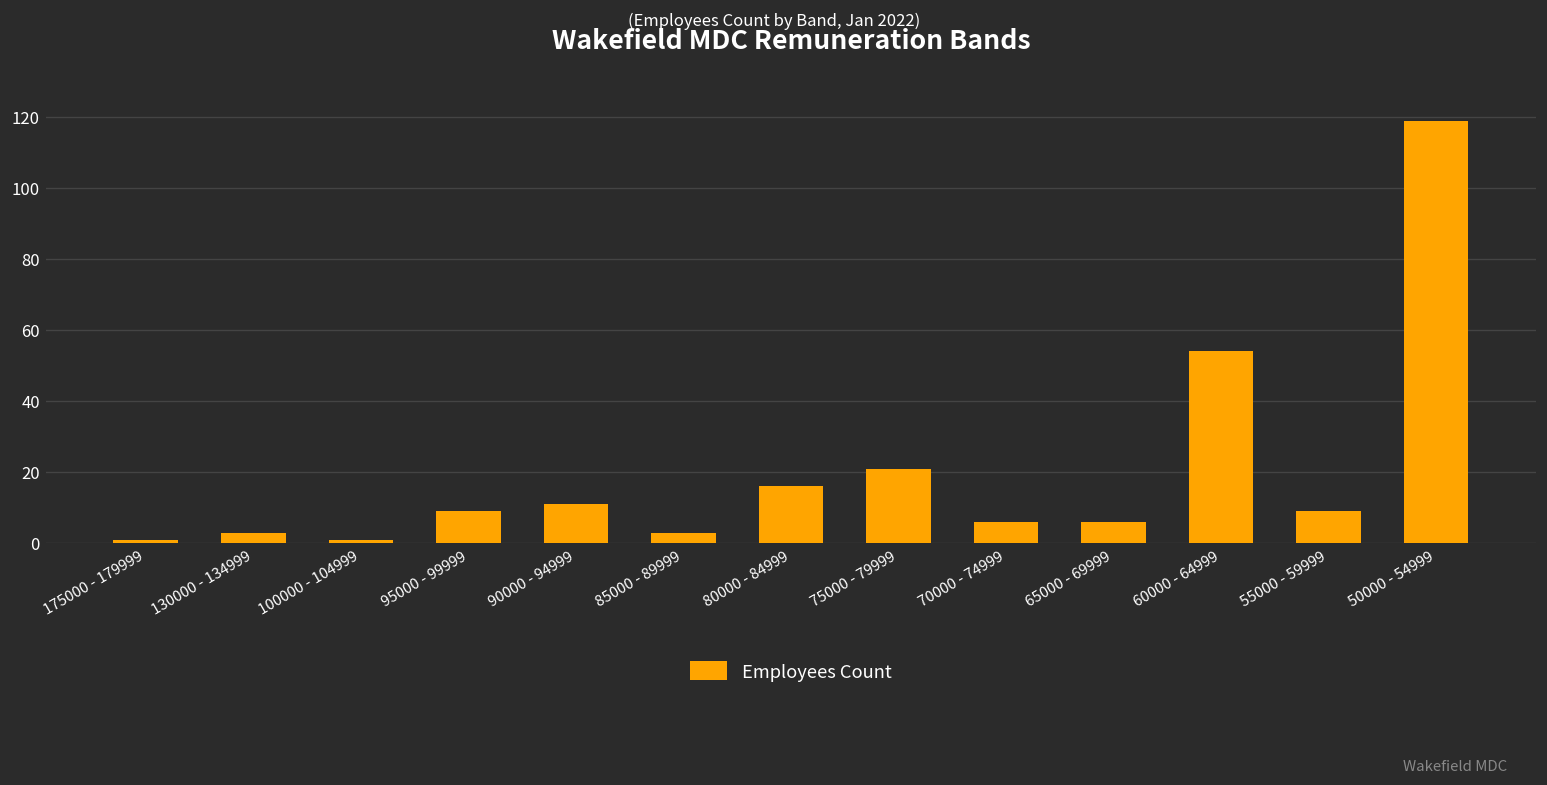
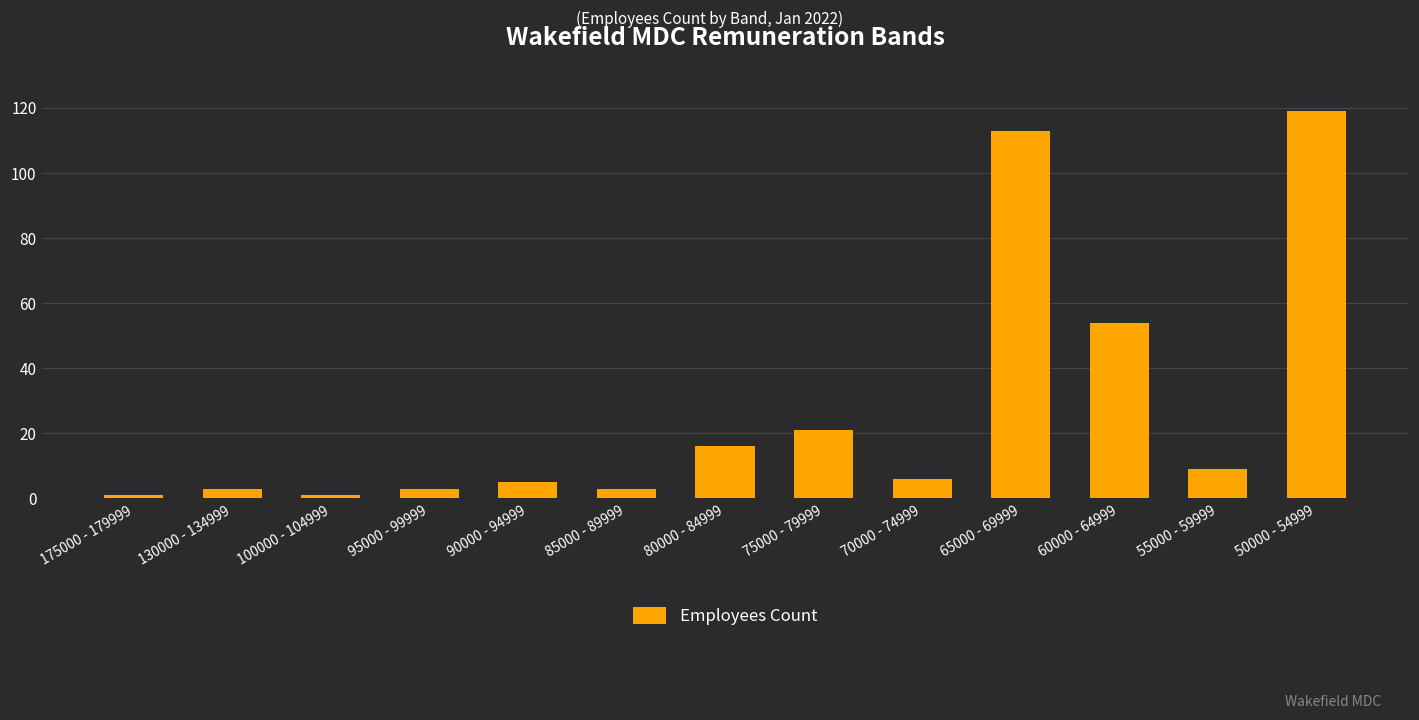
  {
    "175000 - 179999": 1,
    "130000 - 134999": 3,
    "100000 - 104999": 1,
-   "95000 - 99999": 9,
-   "90000 - 94999": 11,
+   "95000 - 99999": 3,
+   "90000 - 94999": 5,
    "85000 - 89999": 3,
    "80000 - 84999": 16,
    "75000 - 79999": 21,
    "70000 - 74999": 6,
-   "65000 - 69999": 6,
+   "65000 - 69999": 113,
    "60000 - 64999": 54,
    "55000 - 59999": 9,
    "50000 - 54999": 119
  }
